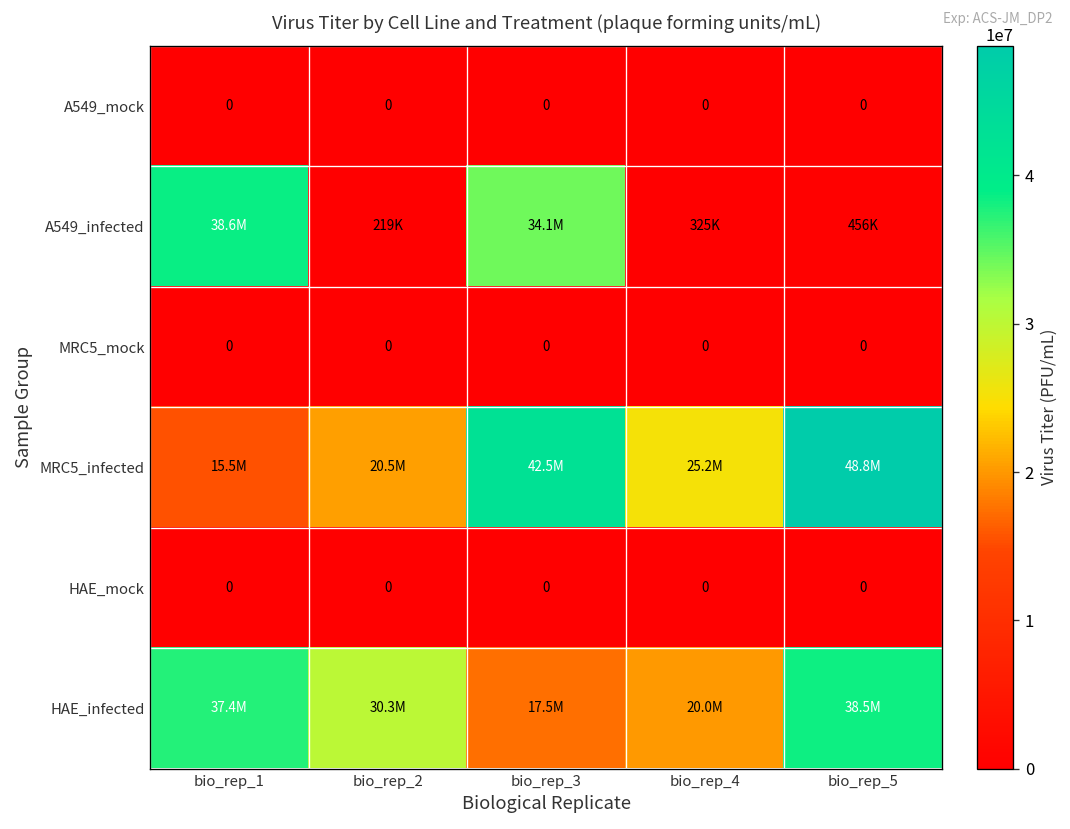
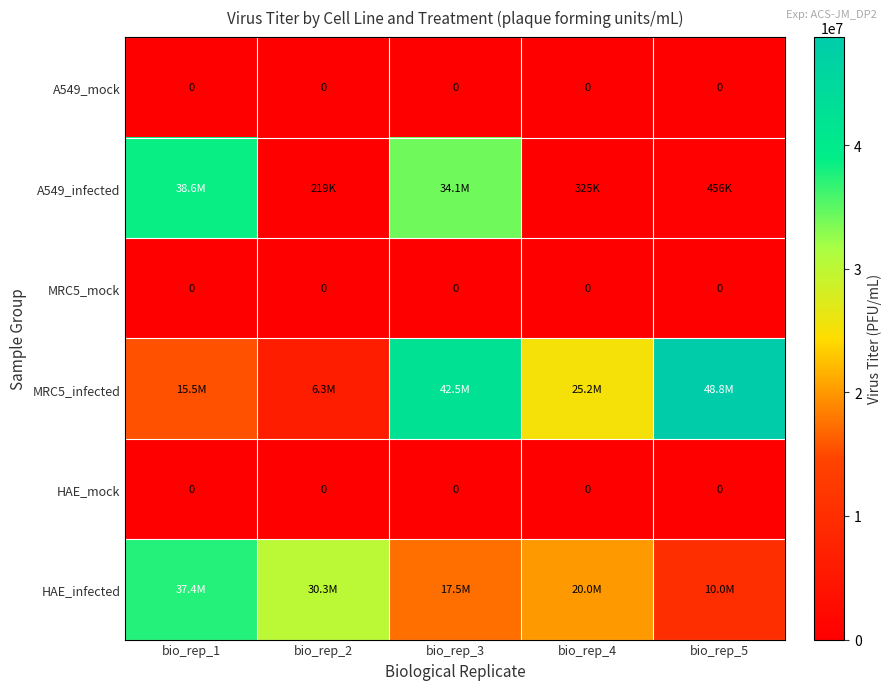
  {
    "A549_mock": {
      "bio_rep_1": "0",
      "bio_rep_2": "0",
      "bio_rep_3": "0",
      "bio_rep_4": "0",
      "bio_rep_5": "0"
    },
    "A549_infected": {
      "bio_rep_1": "38.6M",
      "bio_rep_2": "219K",
      "bio_rep_3": "34.1M",
      "bio_rep_4": "325K",
      "bio_rep_5": "456K"
    },
    "MRC5_mock": {
      "bio_rep_1": "0",
      "bio_rep_2": "0",
      "bio_rep_3": "0",
      "bio_rep_4": "0",
      "bio_rep_5": "0"
    },
    "MRC5_infected": {
      "bio_rep_1": "15.5M",
-     "bio_rep_2": "20.5M",
+     "bio_rep_2": "6.3M",
      "bio_rep_3": "42.5M",
      "bio_rep_4": "25.2M",
      "bio_rep_5": "48.8M"
    },
    "HAE_mock": {
      "bio_rep_1": "0",
      "bio_rep_2": "0",
      "bio_rep_3": "0",
      "bio_rep_4": "0",
      "bio_rep_5": "0"
    },
    "HAE_infected": {
      "bio_rep_1": "37.4M",
      "bio_rep_2": "30.3M",
      "bio_rep_3": "17.5M",
      "bio_rep_4": "20.0M",
-     "bio_rep_5": "38.5M"
+     "bio_rep_5": "10.0M"
    }
  }
